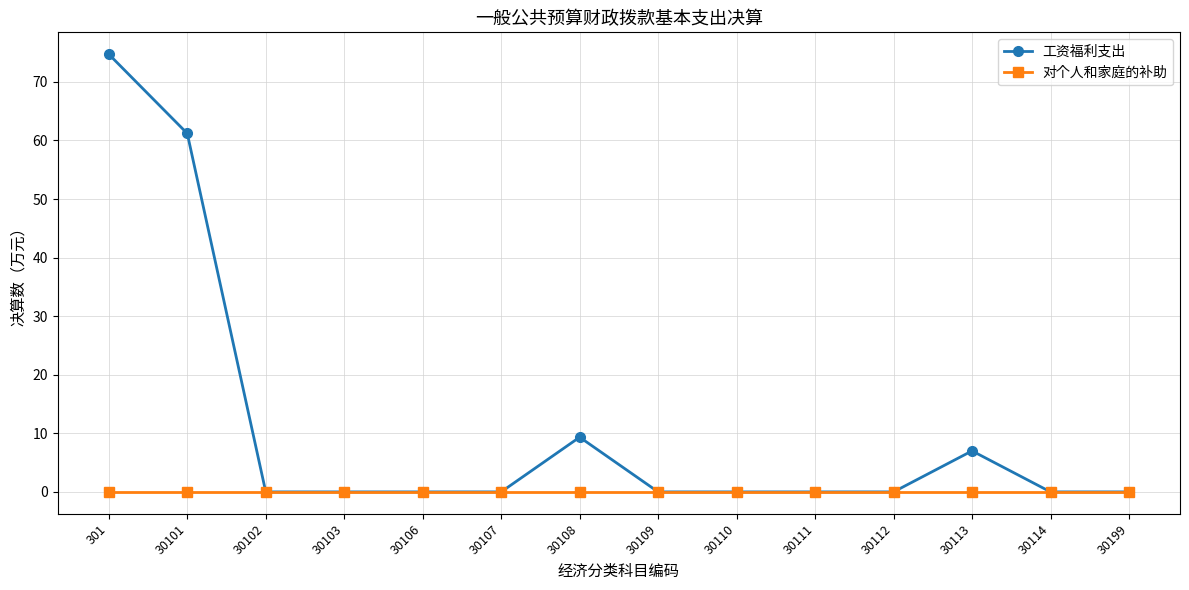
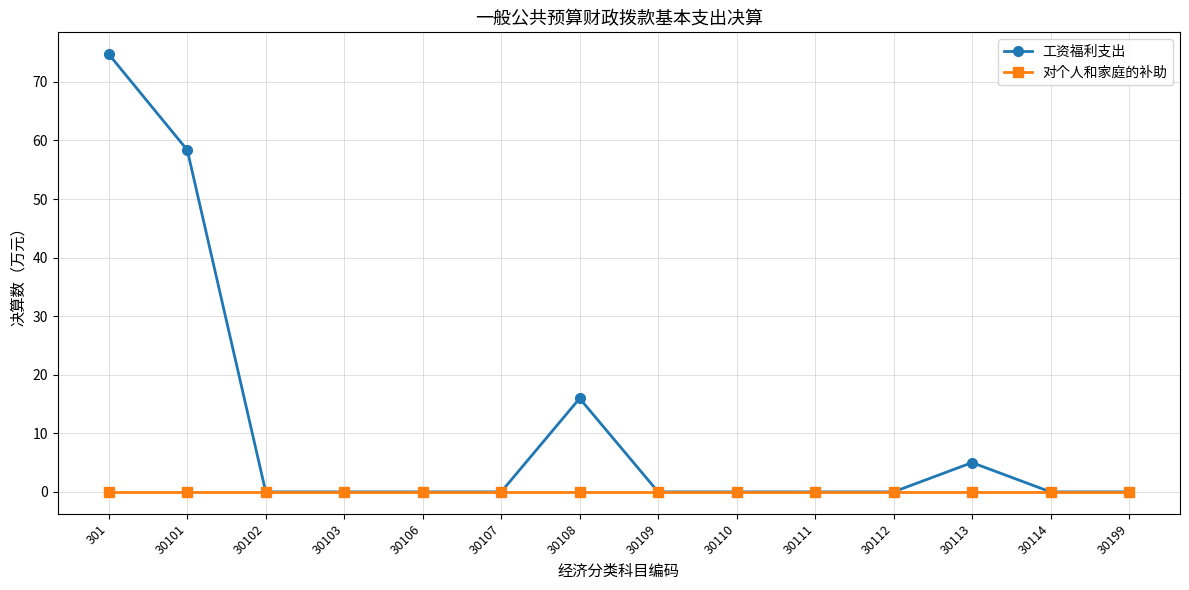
  {
    "工资福利支出": {
      "301": 75,
-     "30101": 61,
-     "30108": 9,
-     "30113": 7
+     "30101": 58,
+     "30108": 16,
+     "30113": 5
    },
    "对个人和家庭的补助": {
      "301": 0,
      "30101": 0,
      "30108": 0,
      "30113": 0
    }
  }
